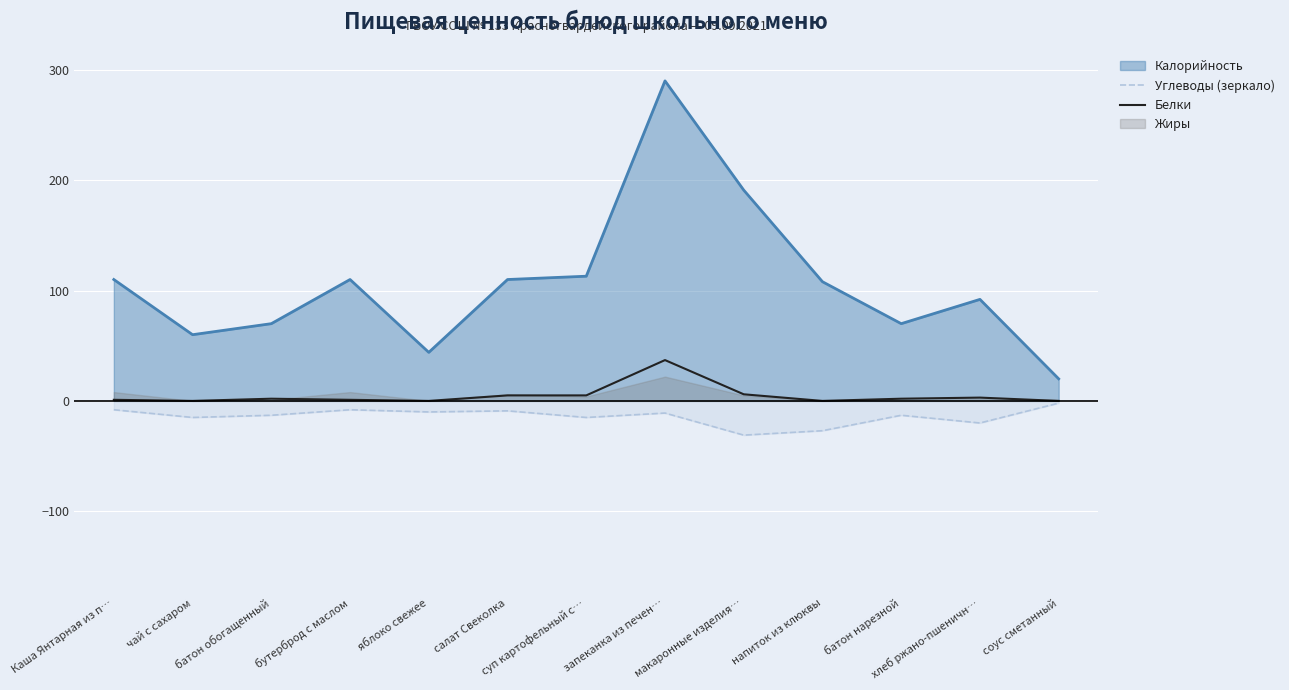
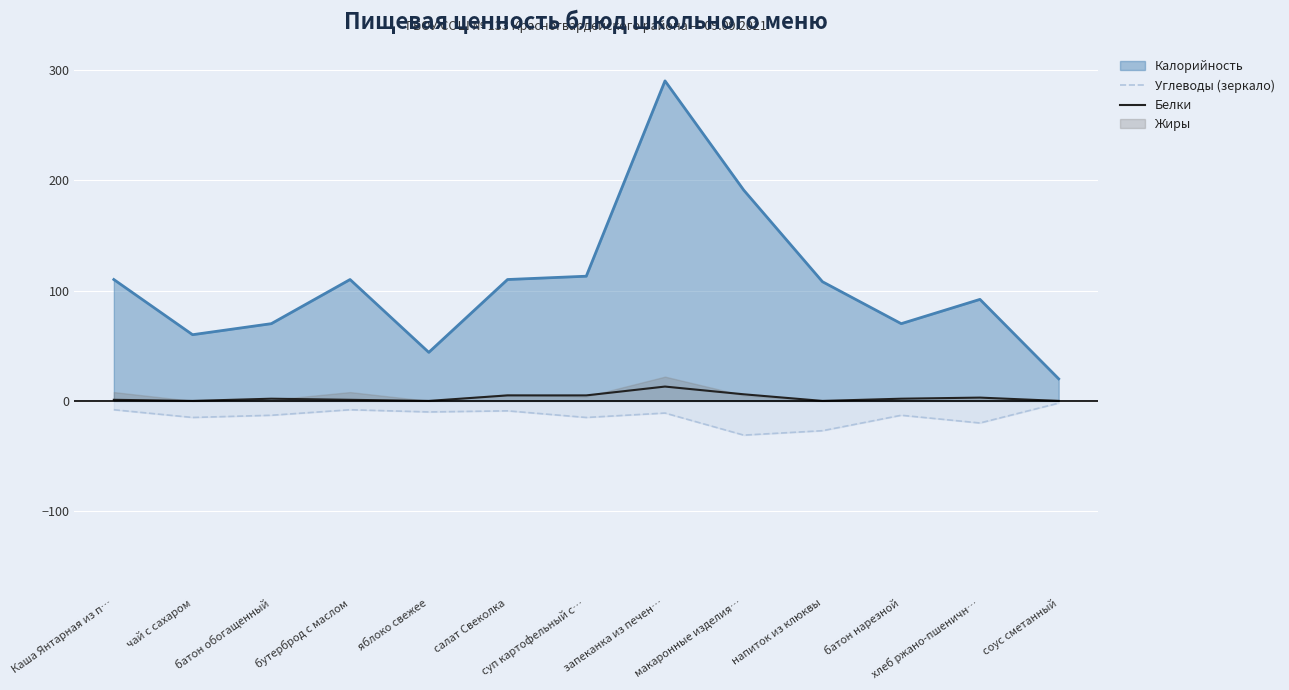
  {
    "Белки": {
-     "запеканка из печен…": 37
+     "запеканка из печен…": 13
    }
  }
